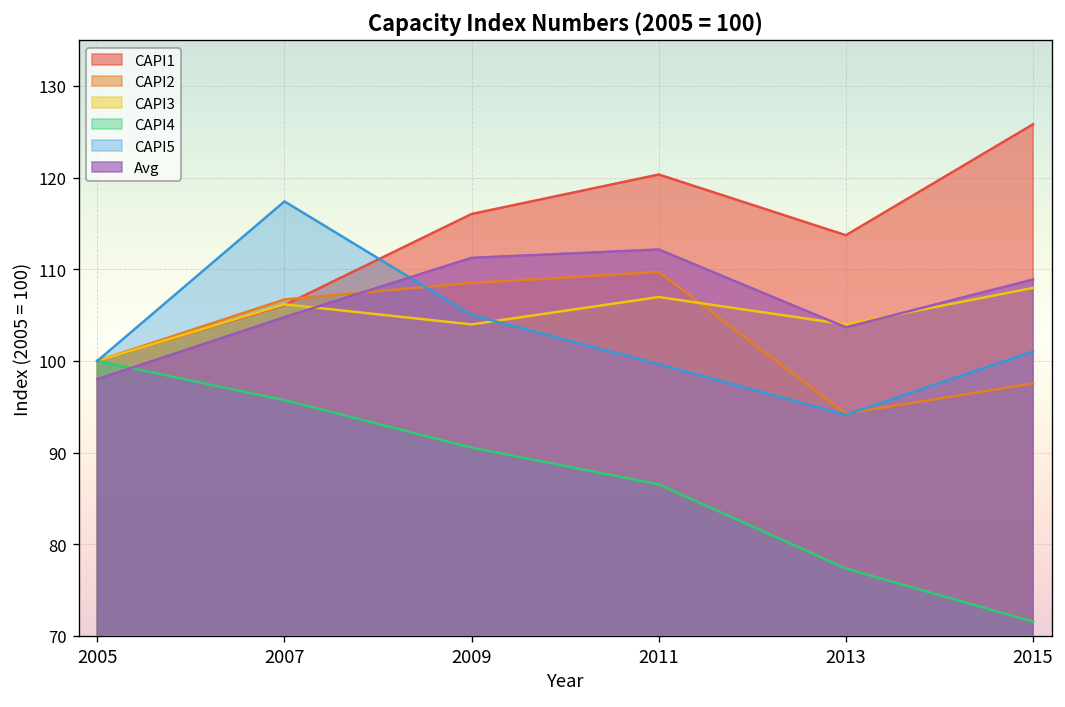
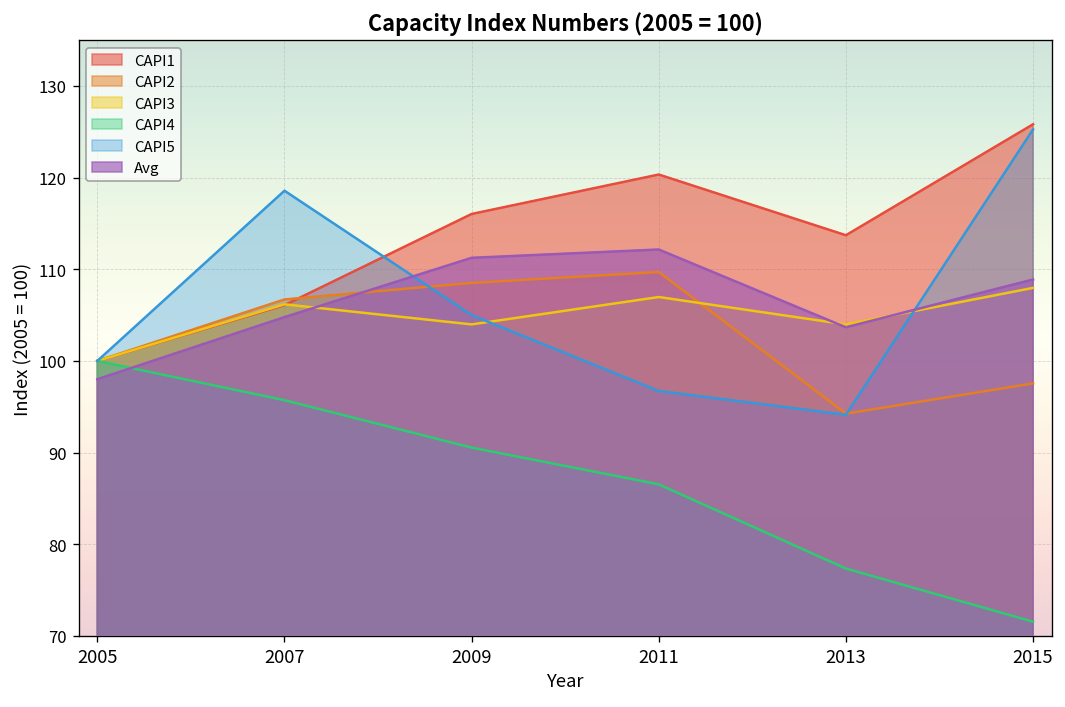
  {
    "CAPI4": {
      "2007": 96,
      "2009": 91,
      "2011": 87,
      "2013": 77,
      "2015": 72
    },
    "CAPI5": {
-     "2007": 117,
+     "2007": 119,
      "2009": 105,
-     "2011": 100,
-     "2015": 101
+     "2011": 97,
+     "2015": 125
    },
    "Avg": {
      "2005": 98,
      "2007": 105,
      "2009": 111,
      "2011": 112,
      "2015": 109
    }
  }
